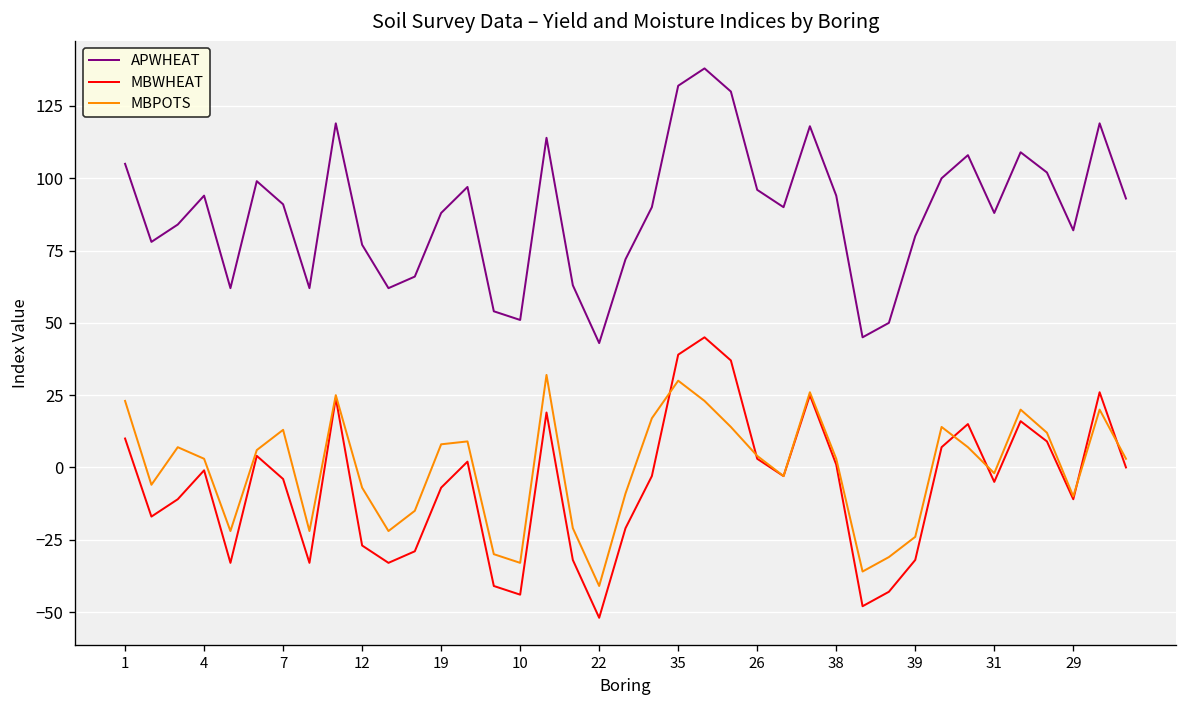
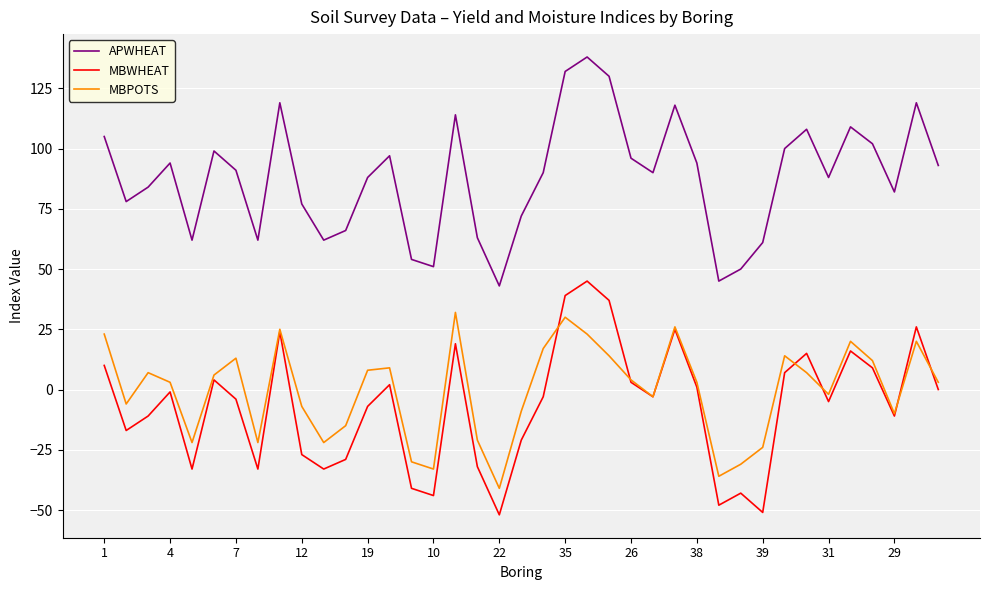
  {
    "APWHEAT": {
      "12": 77,
-     "39": 80
+     "39": 61
    },
    "MBWHEAT": {
      "12": -27,
-     "39": -32
+     "39": -51
    },
    "MBPOTS": {
      "12": -7,
      "39": -24
    }
  }
